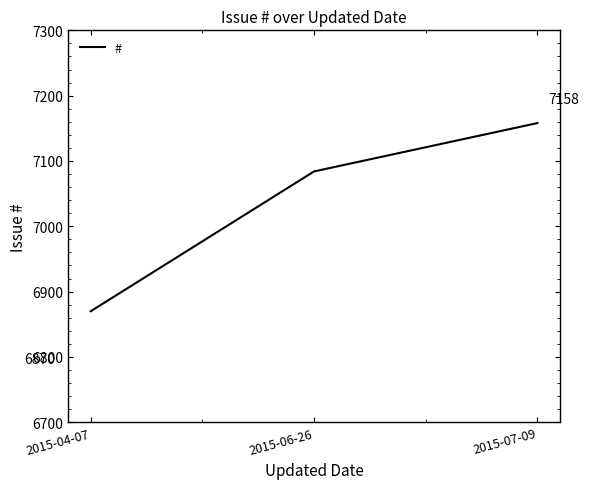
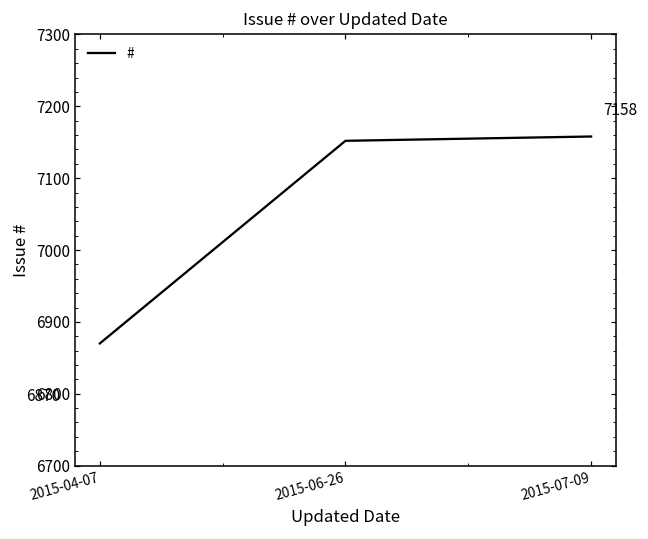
  {
    "2015-04-07": 6870,
-   "2015-06-26": 7080
+   "2015-06-26": 7150
  }
